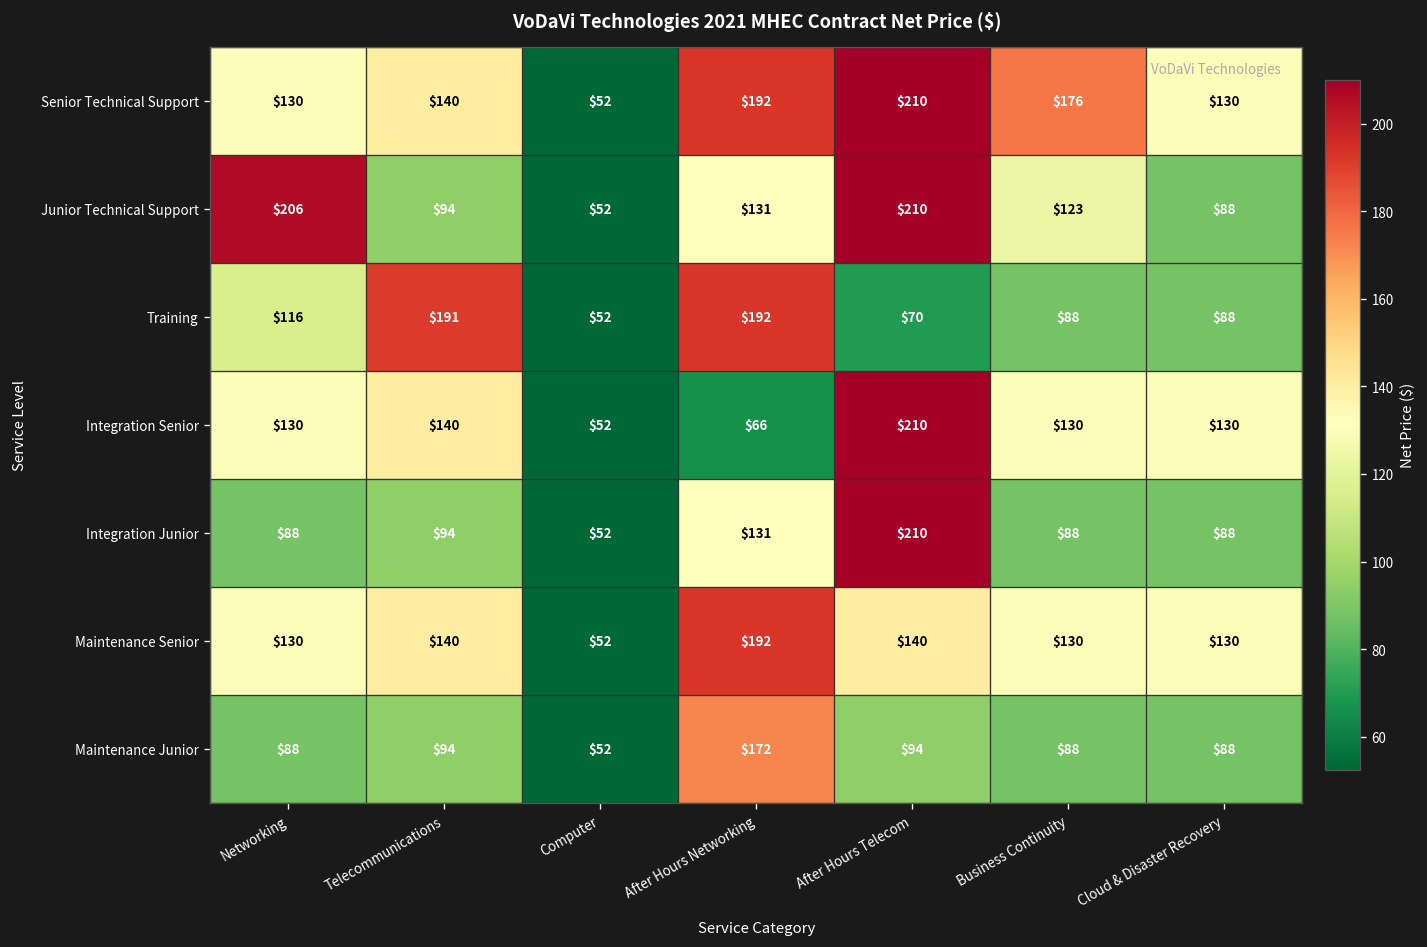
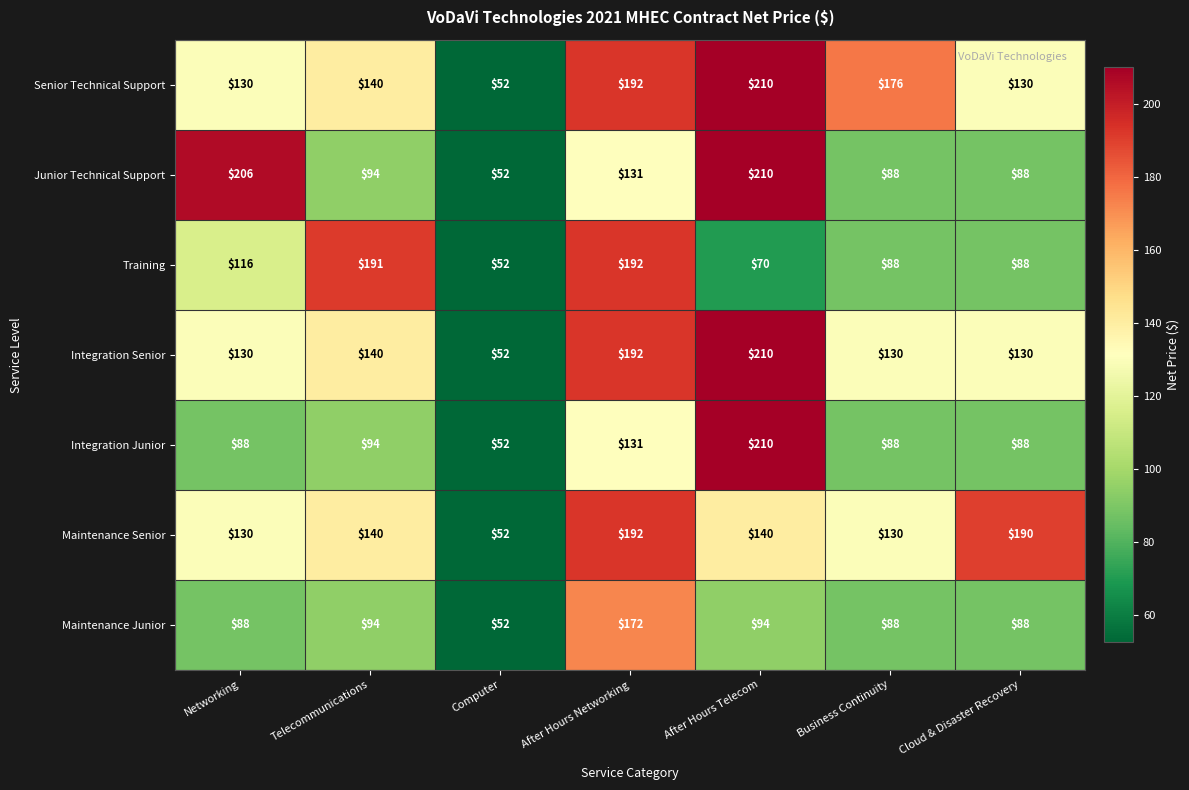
  {
    "Senior Technical Support": {
      "Networking": "$130",
      "Telecommunications": "$140",
      "Computer": "$52",
      "After Hours Networking": "$192",
      "After Hours Telecom": "$210",
      "Business Continuity": "$176"
    },
    "Junior Technical Support": {
      "Networking": "$206",
      "Telecommunications": "$94",
      "Computer": "$52",
      "After Hours Networking": "$131",
      "After Hours Telecom": "$210",
-     "Business Continuity": "$123",
+     "Business Continuity": "$88",
      "Cloud & Disaster Recovery": "$88"
    },
    "Training": {
      "Networking": "$116",
      "Telecommunications": "$191",
      "Computer": "$52",
      "After Hours Networking": "$192",
      "After Hours Telecom": "$70",
      "Business Continuity": "$88",
      "Cloud & Disaster Recovery": "$88"
    },
    "Integration Senior": {
      "Networking": "$130",
      "Telecommunications": "$140",
      "Computer": "$52",
-     "After Hours Networking": "$66",
+     "After Hours Networking": "$192",
      "After Hours Telecom": "$210",
      "Business Continuity": "$130",
      "Cloud & Disaster Recovery": "$130"
    },
    "Integration Junior": {
      "Networking": "$88",
      "Telecommunications": "$94",
      "Computer": "$52",
      "After Hours Networking": "$131",
      "After Hours Telecom": "$210",
      "Business Continuity": "$88",
      "Cloud & Disaster Recovery": "$88"
    },
    "Maintenance Senior": {
      "Networking": "$130",
      "Telecommunications": "$140",
      "Computer": "$52",
      "After Hours Networking": "$192",
      "After Hours Telecom": "$140",
      "Business Continuity": "$130",
-     "Cloud & Disaster Recovery": "$130"
+     "Cloud & Disaster Recovery": "$190"
    },
    "Maintenance Junior": {
      "Networking": "$88",
      "Telecommunications": "$94",
      "Computer": "$52",
      "After Hours Networking": "$172",
      "After Hours Telecom": "$94",
      "Business Continuity": "$88",
      "Cloud & Disaster Recovery": "$88"
    }
  }
